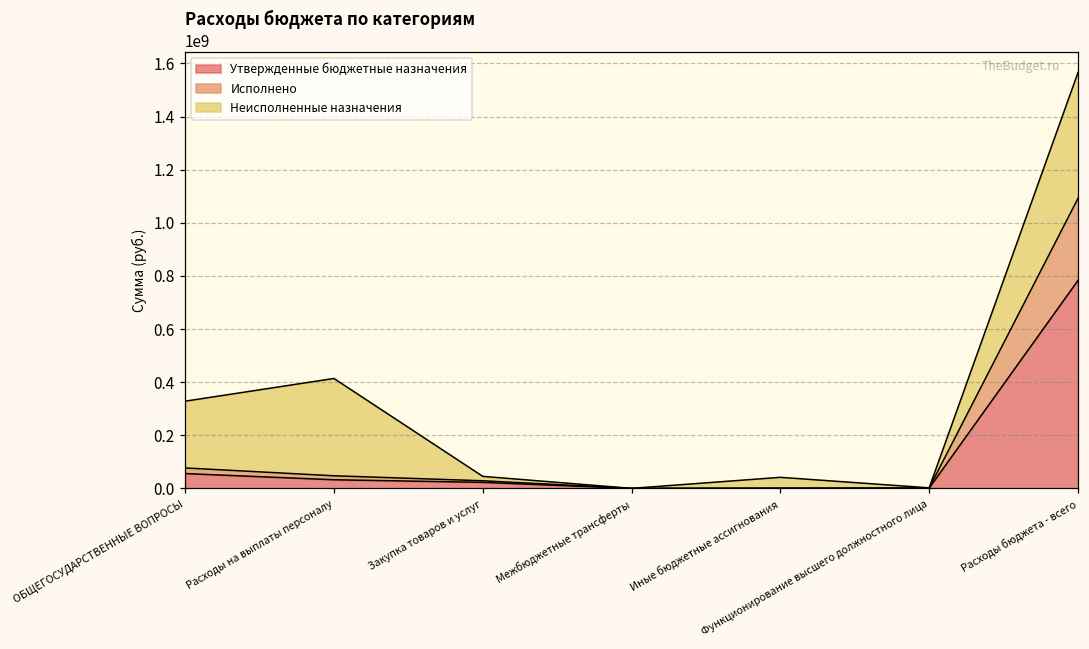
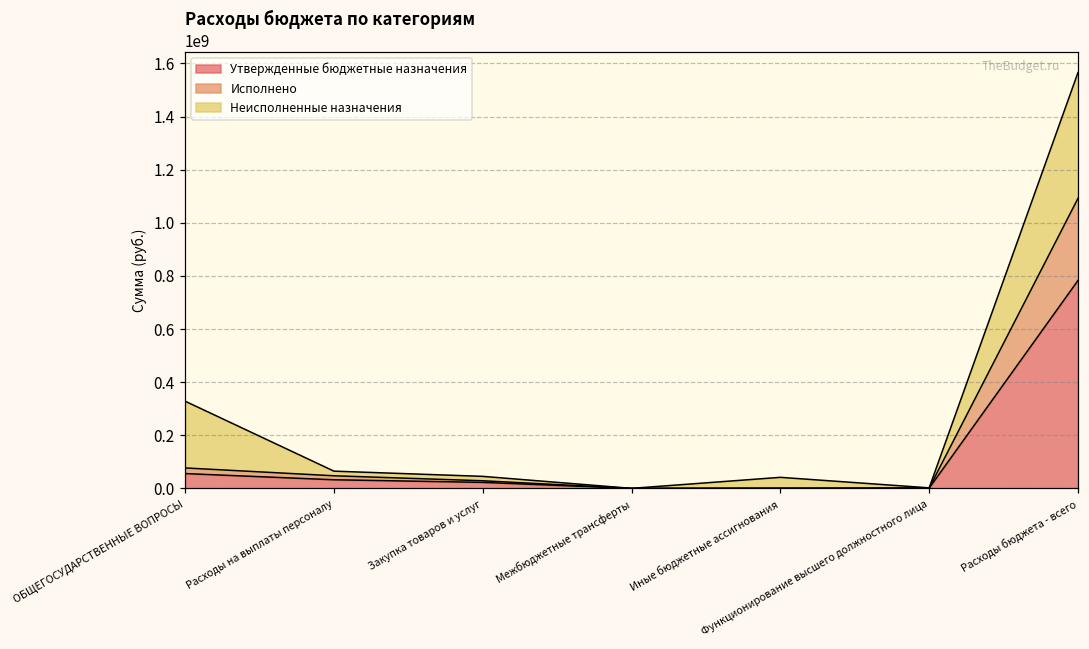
  {
    "Неисполненные назначения": {
      "ОБЩЕГОСУДАРСТВЕННЫЕ ВОПРОСЫ": 250000000,
-     "Расходы на выплаты персоналу": 370000000,
+     "Расходы на выплаты персоналу": 20000000,
      "Закупка товаров и услуг": 20000000,
      "Иные бюджетные ассигнования": 40000000,
      "Расходы бюджета - всего": 470000000
    }
  }
